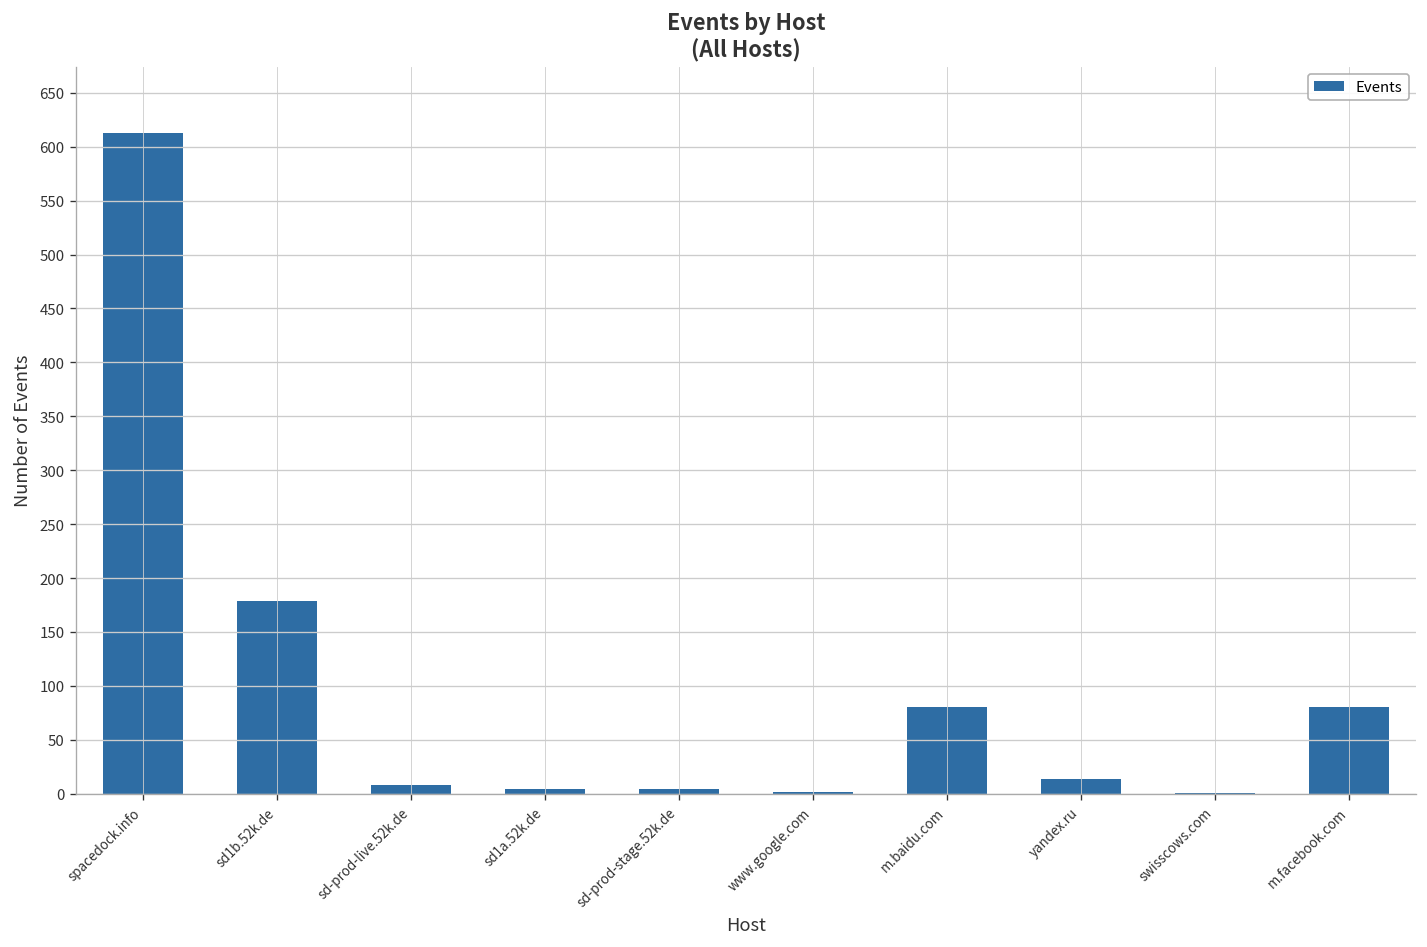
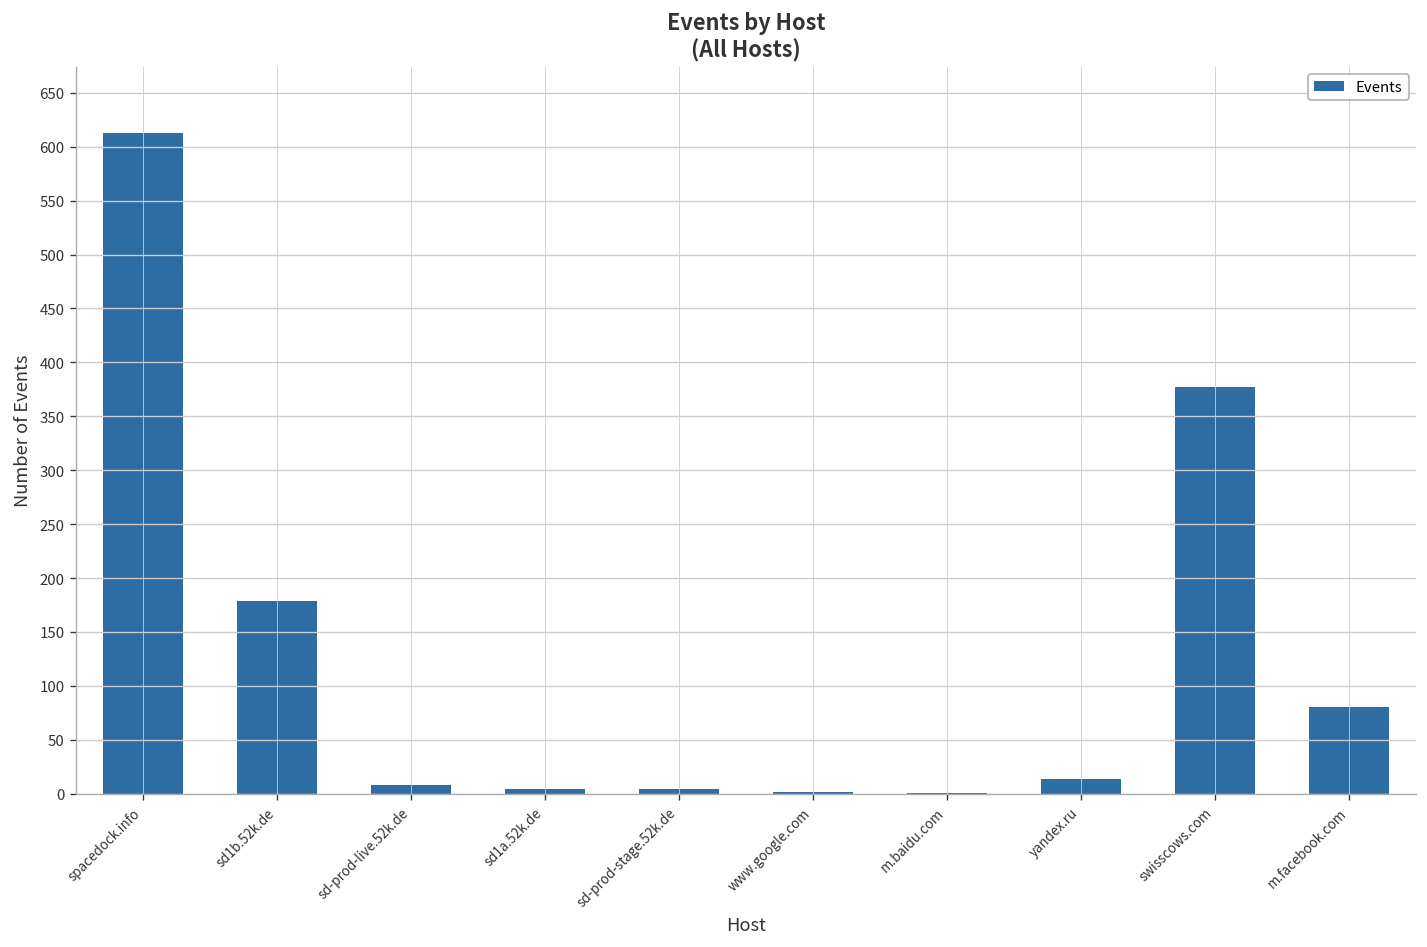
  {
    "spacedock.info": 610,
    "sd1b.52k.de": 180,
    "sd-prod-live.52k.de": 10,
    "sd1a.52k.de": 0,
    "sd-prod-stage.52k.de": 0,
-   "m.baidu.com": 80,
+   "m.baidu.com": 0,
    "yandex.ru": 10,
-   "swisscows.com": 0,
+   "swisscows.com": 380,
    "m.facebook.com": 80
  }
